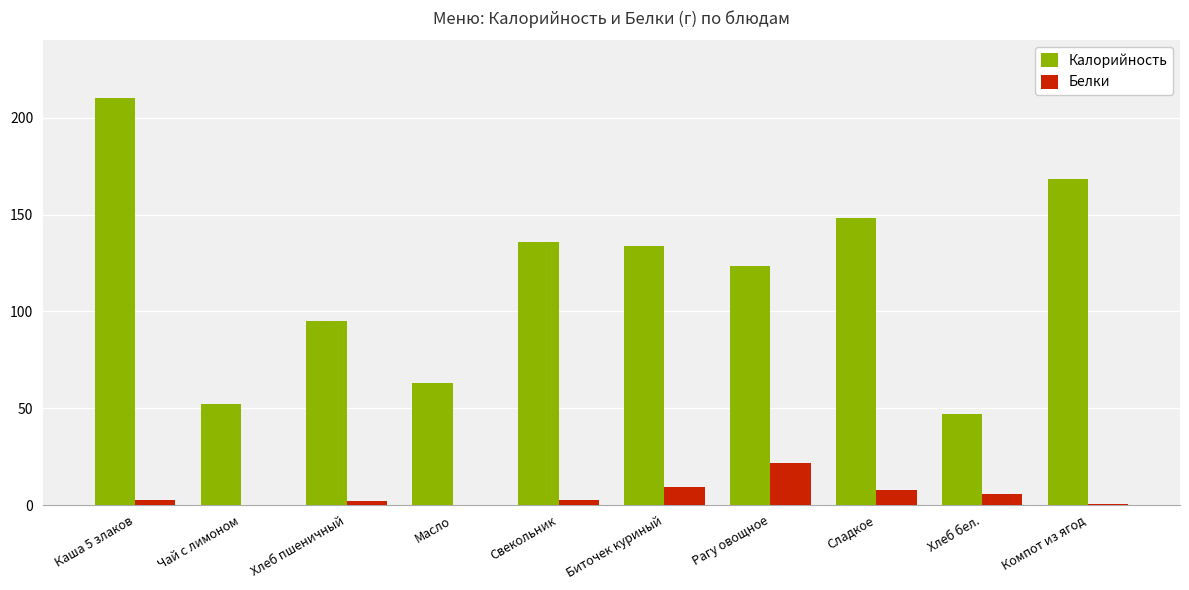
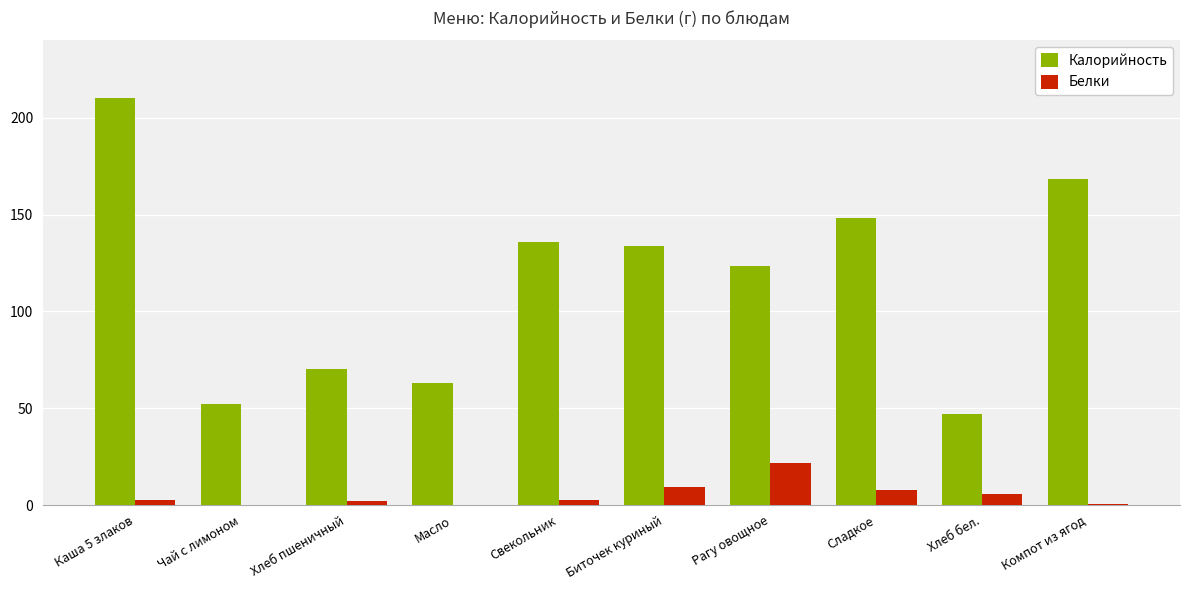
  {
    "Калорийность": {
      "Каша 5 злаков": 210,
      "Чай с лимоном": 52,
-     "Хлеб пшеничный": 95,
+     "Хлеб пшеничный": 70,
      "Масло": 63,
      "Свекольник": 136,
      "Биточек куриный": 134,
      "Рагу овощное": 123,
      "Сладкое": 148,
      "Хлеб бел.": 47,
      "Компот из ягод": 168
    },
    "Белки": {
      "Каша 5 злаков": 2,
      "Хлеб пшеничный": 2,
      "Свекольник": 3,
      "Биточек куриный": 9,
      "Рагу овощное": 22,
      "Сладкое": 8,
      "Хлеб бел.": 6
    }
  }
